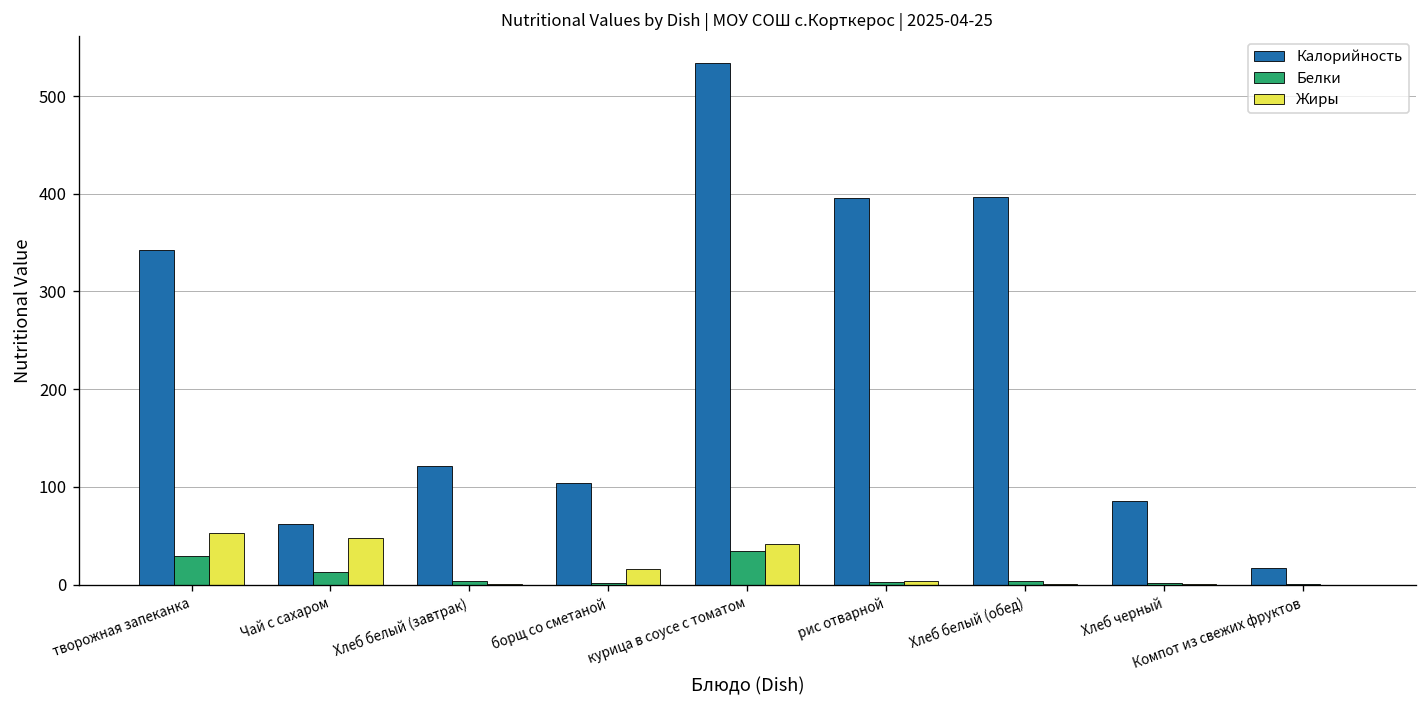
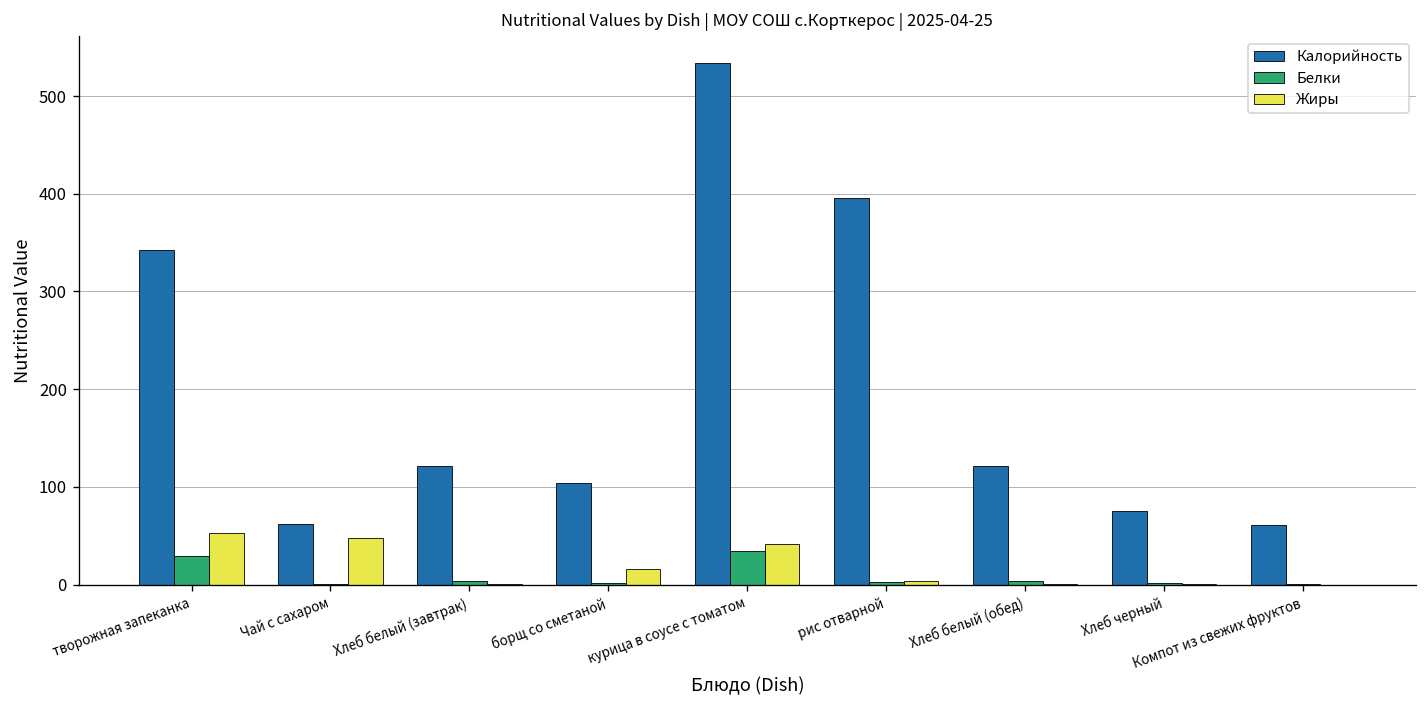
  {
    "Калорийность": {
      "творожная запеканка": 340,
      "Чай с сахаром": 60,
      "Хлеб белый (завтрак)": 120,
      "борщ со сметаной": 100,
      "курица в соусе с томатом": 530,
      "рис отварной": 400,
-     "Хлеб белый (обед)": 400,
-     "Хлеб черный": 90,
-     "Компот из свежих фруктов": 20
+     "Хлеб белый (обед)": 120,
+     "Хлеб черный": 80,
+     "Компот из свежих фруктов": 60
    },
    "Белки": {
      "творожная запеканка": 30,
-     "Чай с сахаром": 10,
+     "Чай с сахаром": 0,
      "Хлеб белый (завтрак)": 0,
      "курица в соусе с томатом": 30,
      "Хлеб белый (обед)": 0
    },
    "Жиры": {
      "творожная запеканка": 50,
      "Чай с сахаром": 50,
      "борщ со сметаной": 20,
      "курица в соусе с томатом": 40,
      "рис отварной": 0,
      "Компот из свежих фруктов": 0
    }
  }
